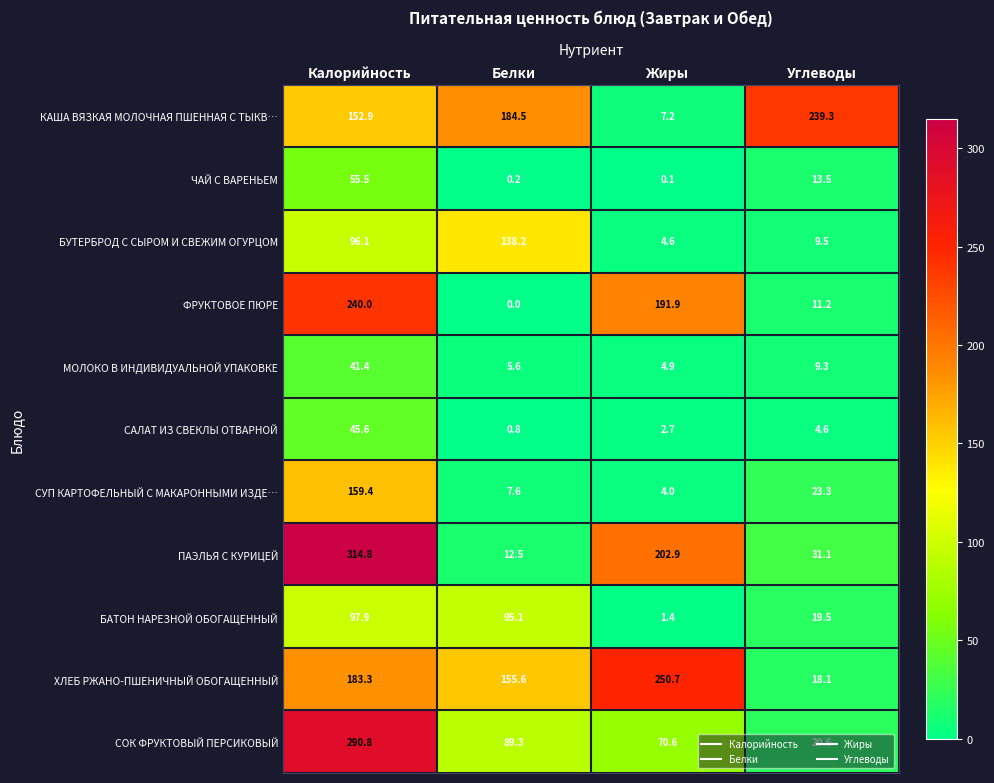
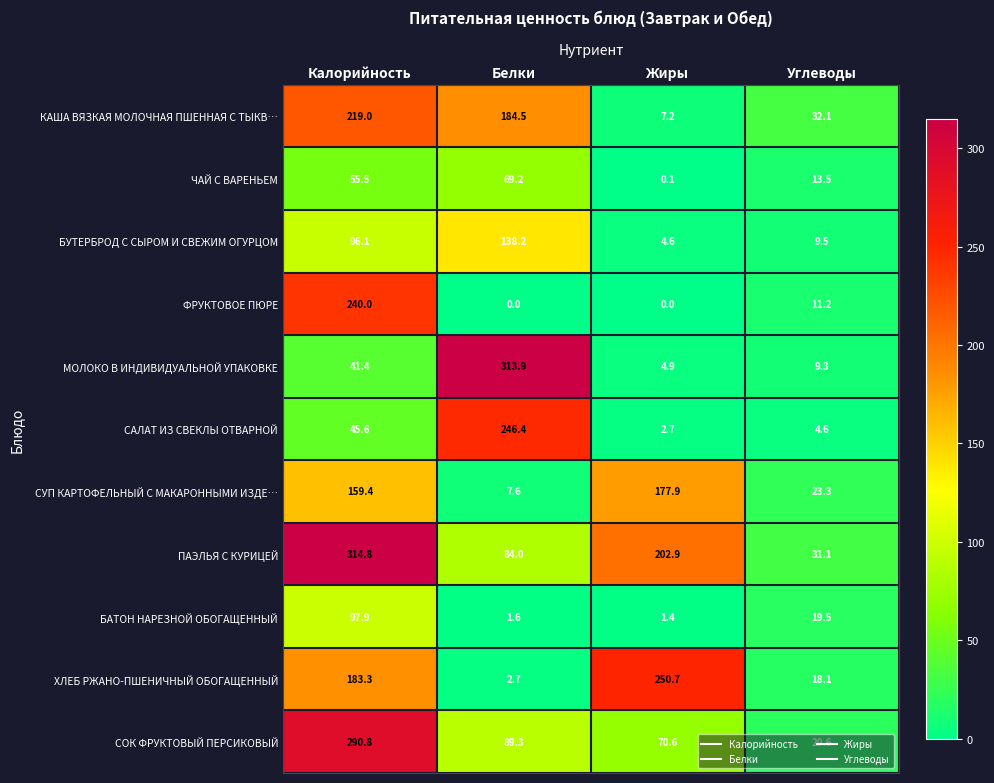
  {
    "КАША ВЯЗКАЯ МОЛОЧНАЯ ПШЕННАЯ С ТЫКВ…": {
-     "Калорийность": 152.9,
+     "Калорийность": 219.0,
      "Белки": 184.5,
      "Жиры": 7.2,
-     "Углеводы": 239.3
+     "Углеводы": 32.1
    },
    "ЧАЙ С ВАРЕНЬЕМ": {
      "Калорийность": 55.5,
-     "Белки": 0.2,
+     "Белки": 69.2,
      "Жиры": 0.1,
      "Углеводы": 13.5
    },
    "БУТЕРБРОД С СЫРОМ И СВЕЖИМ ОГУРЦОМ": {
      "Калорийность": 96.1,
      "Белки": 138.2,
      "Жиры": 4.6,
      "Углеводы": 9.5
    },
    "ФРУКТОВОЕ ПЮРЕ": {
      "Калорийность": 240.0,
      "Белки": 0.0,
-     "Жиры": 191.9,
+     "Жиры": 0.0,
      "Углеводы": 11.2
    },
    "МОЛОКО В ИНДИВИДУАЛЬНОЙ УПАКОВКЕ": {
      "Калорийность": 41.4,
-     "Белки": 5.6,
+     "Белки": 313.9,
      "Жиры": 4.9,
      "Углеводы": 9.3
    },
    "САЛАТ ИЗ СВЕКЛЫ ОТВАРНОЙ": {
      "Калорийность": 45.6,
-     "Белки": 0.8,
+     "Белки": 246.4,
      "Жиры": 2.7,
      "Углеводы": 4.6
    },
    "СУП КАРТОФЕЛЬНЫЙ С МАКАРОННЫМИ ИЗДЕ…": {
      "Калорийность": 159.4,
      "Белки": 7.6,
-     "Жиры": 4.0,
+     "Жиры": 177.9,
      "Углеводы": 23.3
    },
    "ПАЭЛЬЯ С КУРИЦЕЙ": {
      "Калорийность": 314.8,
-     "Белки": 12.5,
+     "Белки": 84.0,
      "Жиры": 202.9,
      "Углеводы": 31.1
    },
    "БАТОН НАРЕЗНОЙ ОБОГАЩЕННЫЙ": {
      "Калорийность": 97.9,
-     "Белки": 95.1,
+     "Белки": 1.6,
      "Жиры": 1.4,
      "Углеводы": 19.5
    },
    "ХЛЕБ РЖАНО-ПШЕНИЧНЫЙ ОБОГАЩЕННЫЙ": {
      "Калорийность": 183.3,
-     "Белки": 155.6,
+     "Белки": 2.7,
      "Жиры": 250.7,
      "Углеводы": 18.1
    },
    "СОК ФРУКТОВЫЙ ПЕРСИКОВЫЙ": {
      "Калорийность": 290.8,
      "Белки": 89.3,
      "Жиры": 70.6
    }
  }
